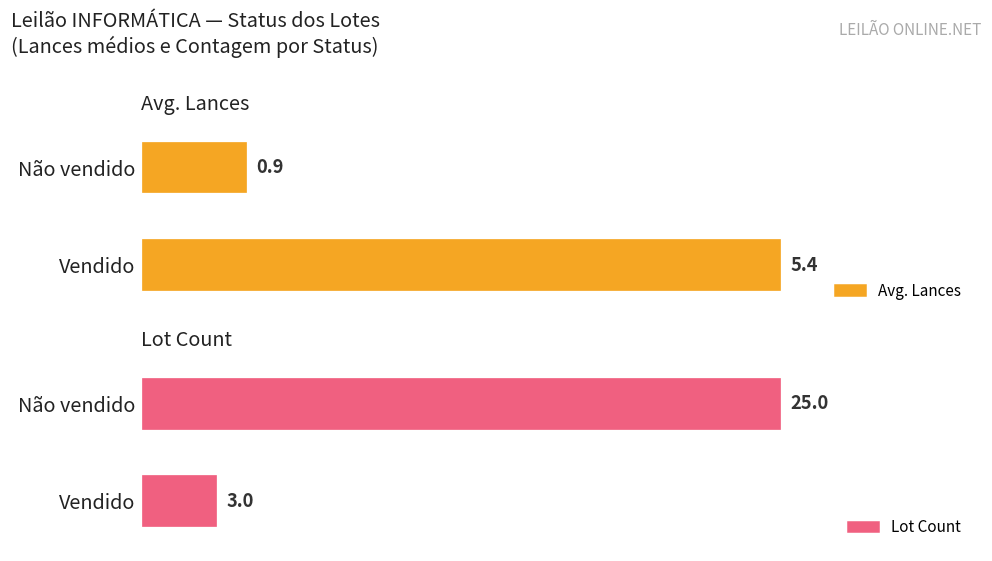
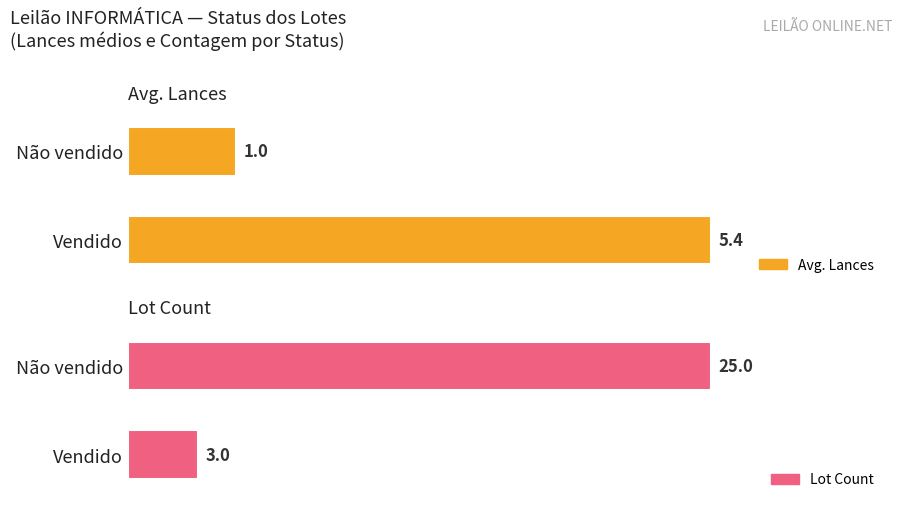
  {
    "Avg. Lances": {
-     "Não vendido": 0.9,
+     "Não vendido": 1.0,
      "Vendido": 5.4
    },
    "Lot Count": {
      "Não vendido": 25.0,
      "Vendido": 3.0
    }
  }
